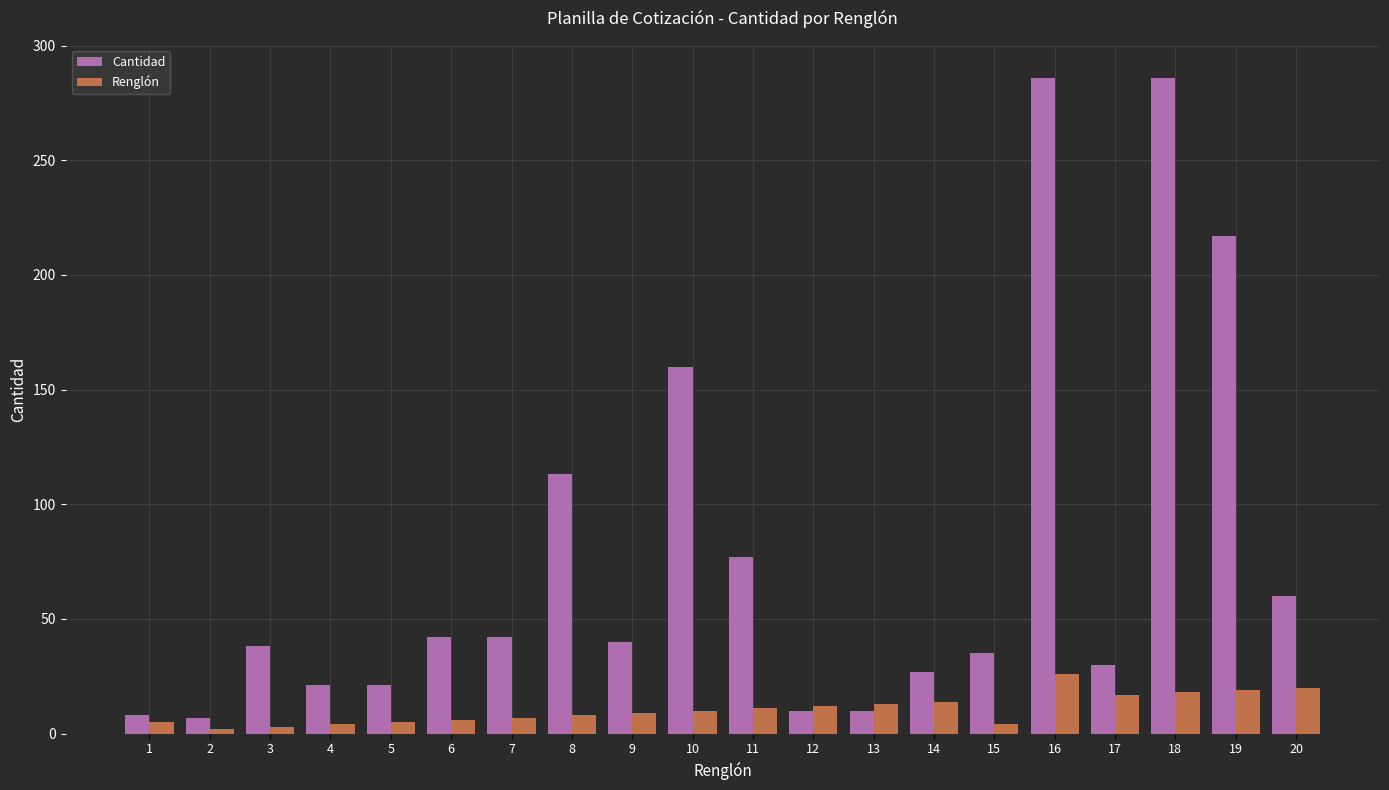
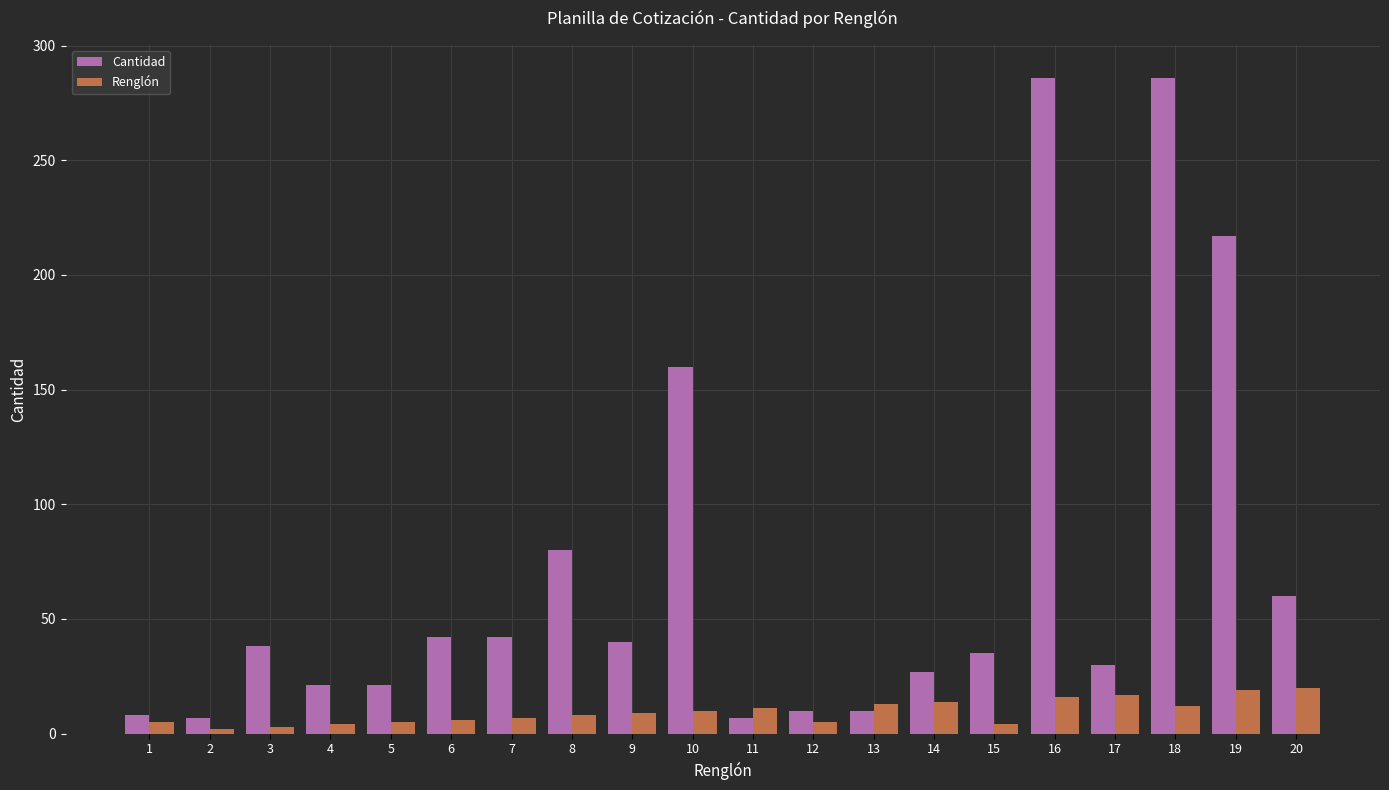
  {
    "Cantidad": {
      "1": 8,
      "2": 7,
      "3": 38,
      "4": 21,
      "5": 21,
      "6": 42,
      "7": 42,
-     "8": 113,
+     "8": 80,
      "9": 40,
      "10": 160,
-     "11": 77,
+     "11": 7,
      "12": 10,
      "13": 10,
      "14": 27,
      "15": 35,
      "16": 286,
      "17": 30,
      "18": 286,
      "19": 217,
      "20": 60
    },
    "Renglón": {
      "1": 5,
      "2": 2,
      "3": 3,
      "4": 4,
      "5": 5,
      "6": 6,
      "7": 7,
      "8": 8,
      "9": 9,
      "10": 10,
      "11": 11,
-     "12": 12,
+     "12": 5,
      "13": 13,
      "14": 14,
      "15": 4,
-     "16": 26,
+     "16": 16,
      "17": 17,
-     "18": 18,
+     "18": 12,
      "19": 19,
      "20": 20
    }
  }
